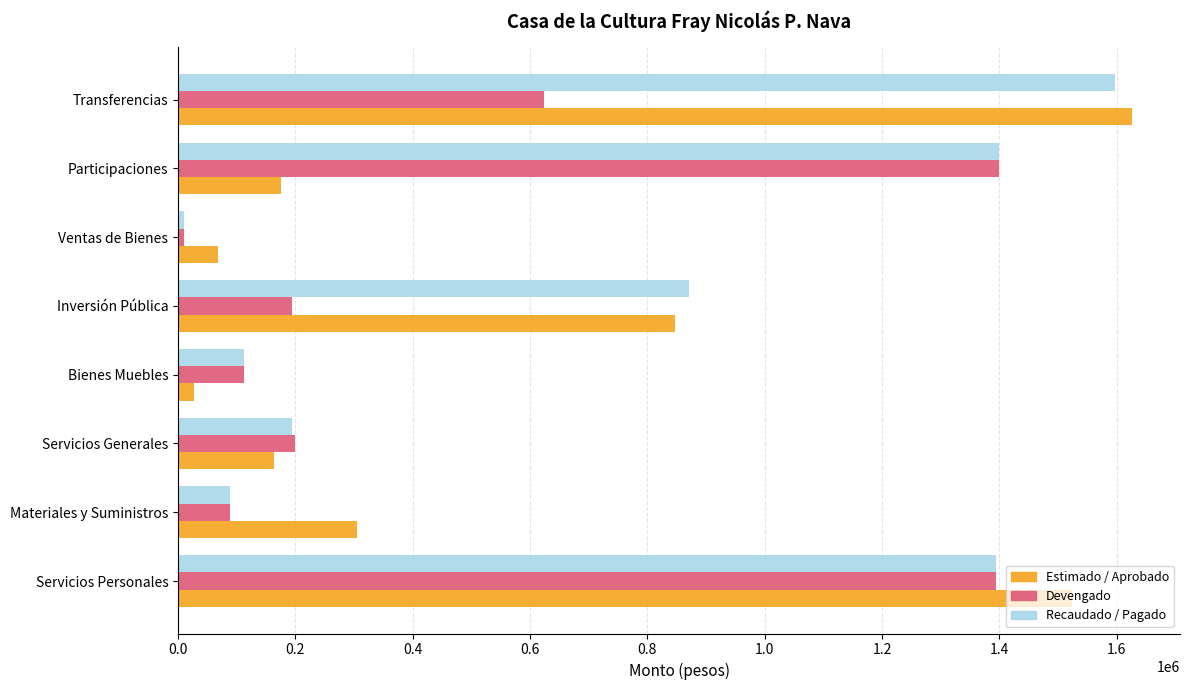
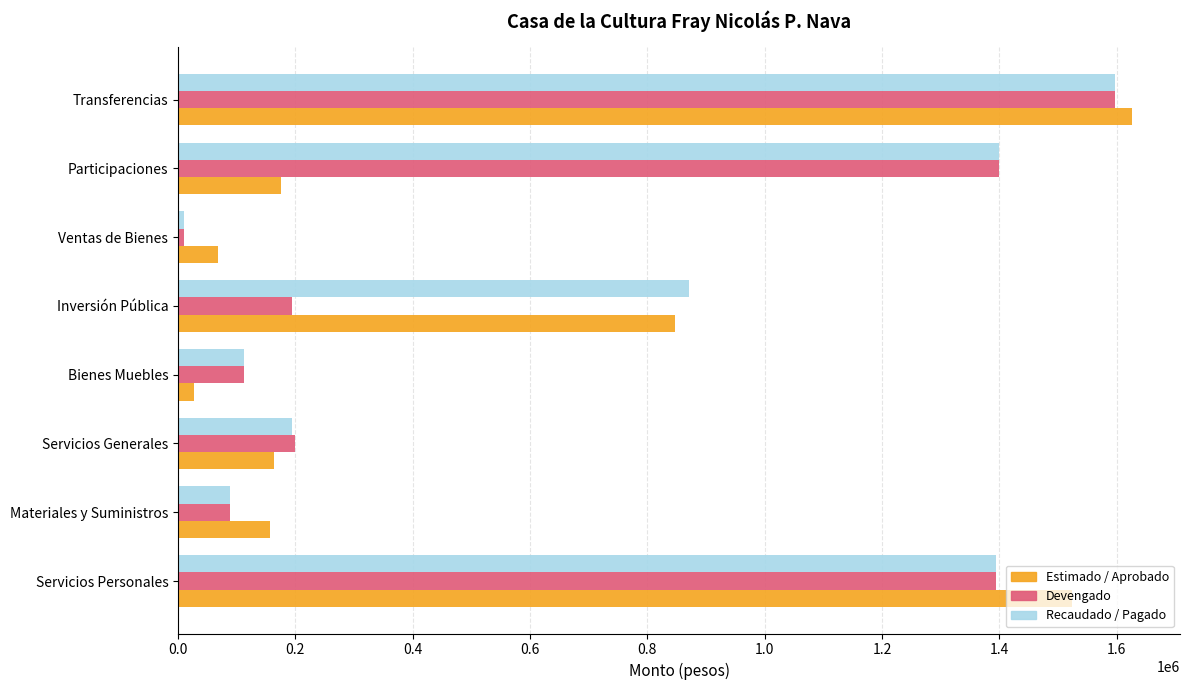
  {
    "Estimado / Aprobado": {
      "Transferencias": 1630000,
      "Participaciones": 170000,
      "Ventas de Bienes": 70000,
      "Inversión Pública": 850000,
      "Bienes Muebles": 30000,
      "Servicios Generales": 160000,
-     "Materiales y Suministros": 310000
+     "Materiales y Suministros": 160000
    },
    "Devengado": {
-     "Transferencias": 620000,
+     "Transferencias": 1600000,
      "Participaciones": 1400000,
      "Ventas de Bienes": 10000,
      "Inversión Pública": 190000,
      "Bienes Muebles": 110000,
      "Servicios Generales": 200000,
      "Materiales y Suministros": 90000,
      "Servicios Personales": 1390000
    },
    "Recaudado / Pagado": {
      "Transferencias": 1600000,
      "Participaciones": 1400000,
      "Ventas de Bienes": 10000,
      "Inversión Pública": 870000,
      "Bienes Muebles": 110000,
      "Servicios Generales": 190000,
      "Materiales y Suministros": 90000,
      "Servicios Personales": 1390000
    }
  }
